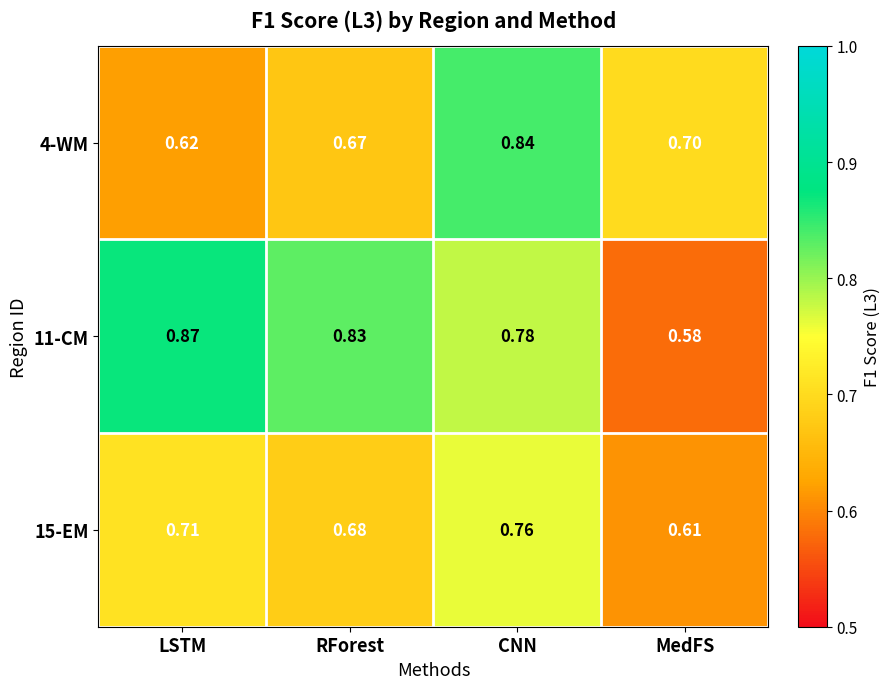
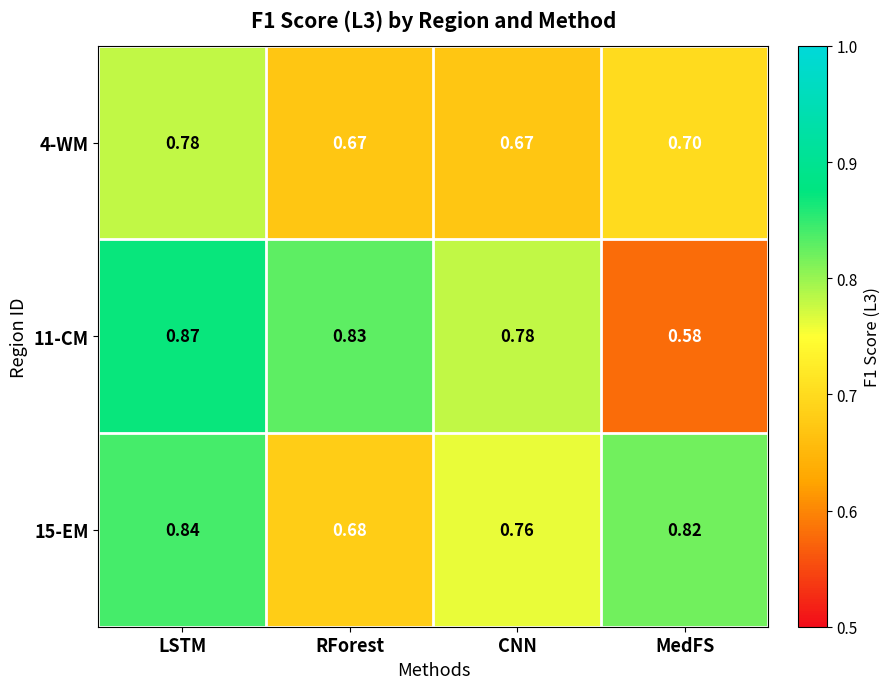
  {
    "4-WM": {
-     "LSTM": 0.62,
+     "LSTM": 0.78,
      "RForest": 0.67,
-     "CNN": 0.84,
+     "CNN": 0.67,
      "MedFS": 0.70
    },
    "11-CM": {
      "LSTM": 0.87,
      "RForest": 0.83,
      "CNN": 0.78,
      "MedFS": 0.58
    },
    "15-EM": {
-     "LSTM": 0.71,
+     "LSTM": 0.84,
      "RForest": 0.68,
      "CNN": 0.76,
-     "MedFS": 0.61
+     "MedFS": 0.82
    }
  }
